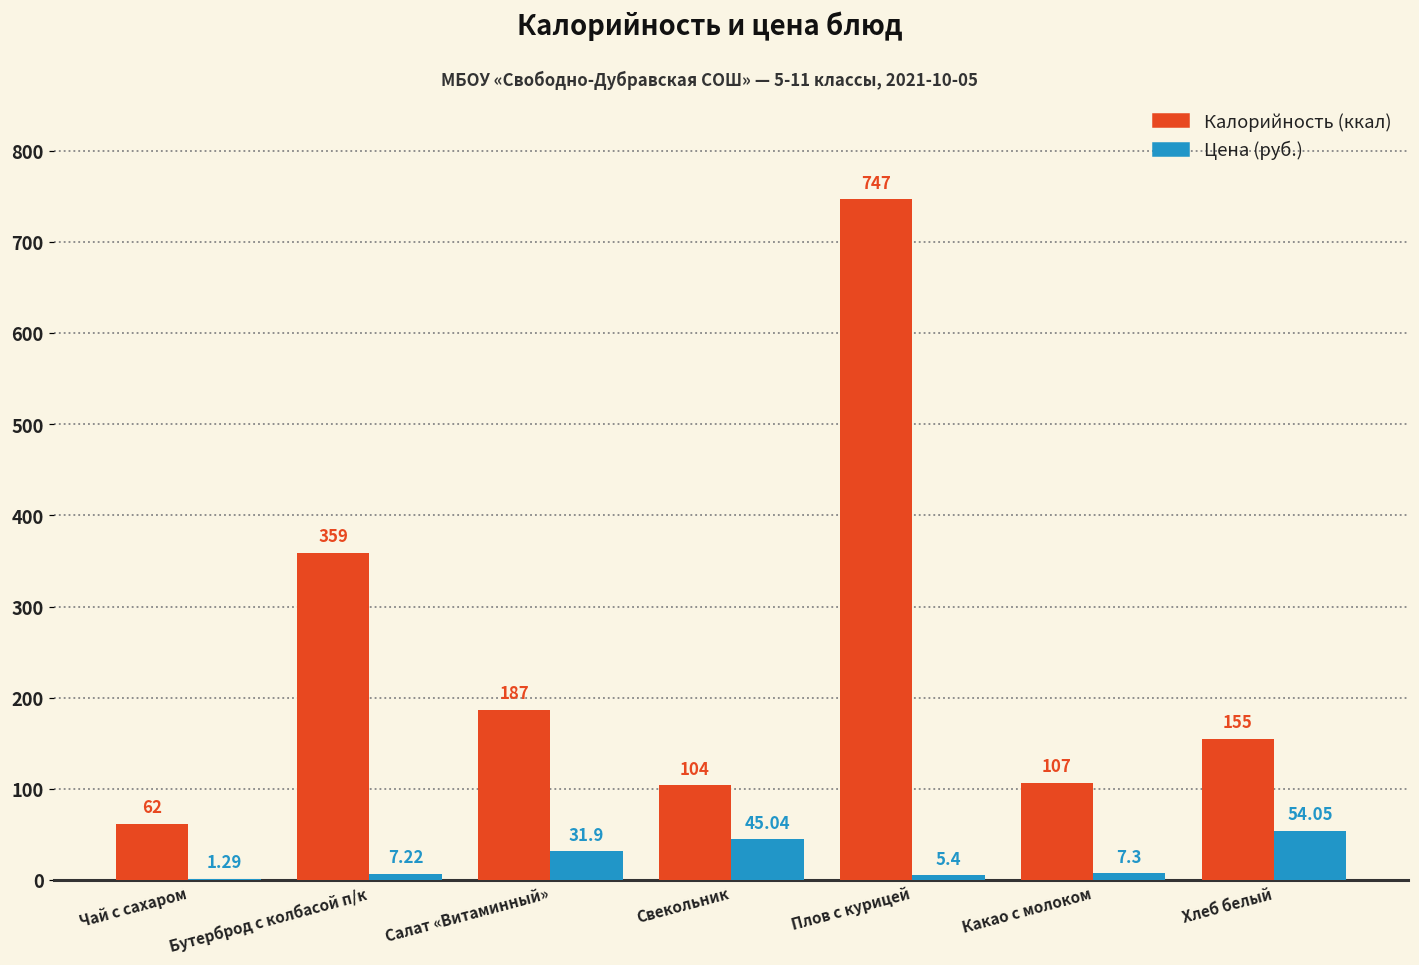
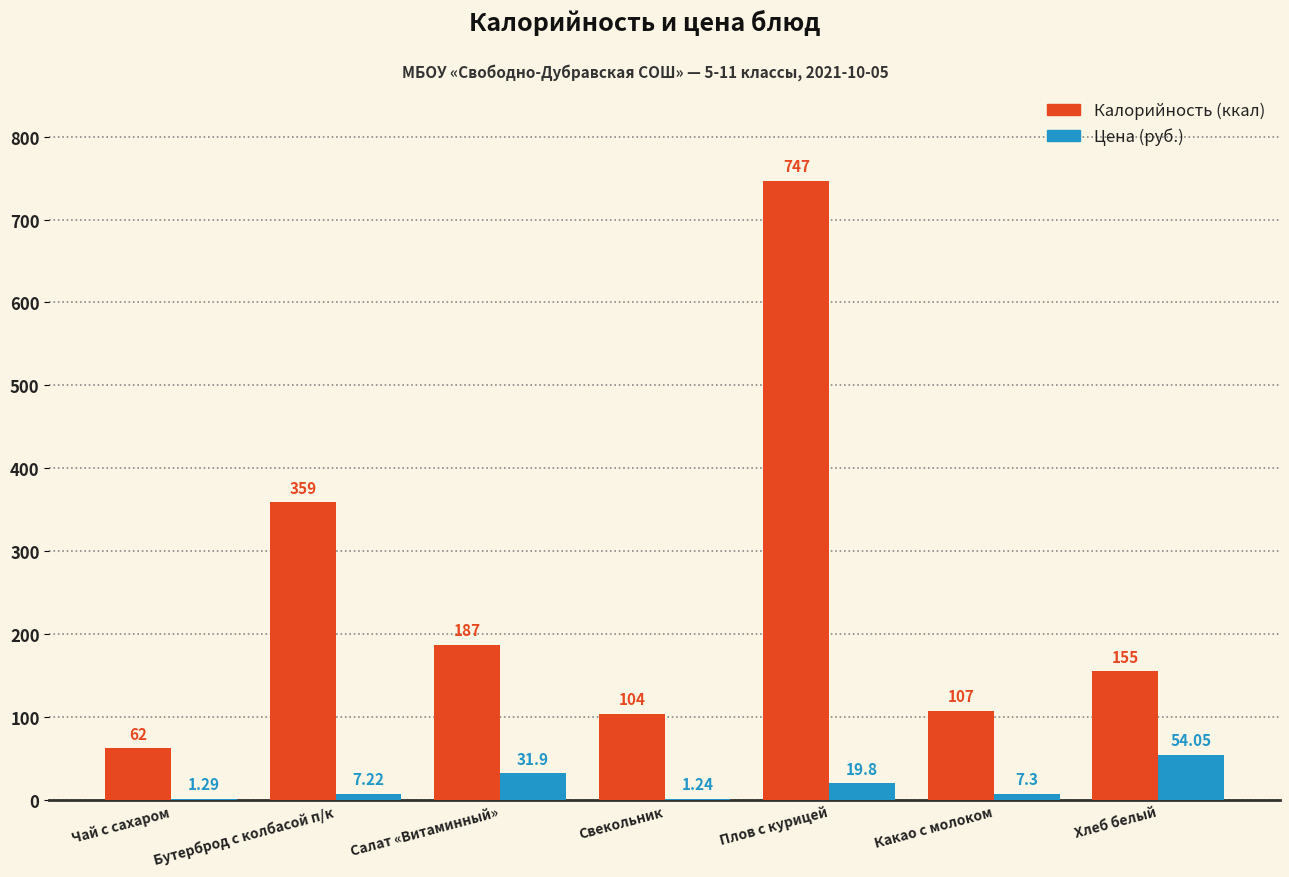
  {
    "Цена (руб.)": {
      "Чай с сахаром": 1.29,
      "Бутерброд с колбасой п/к": 7.22,
      "Салат «Витаминный»": 31.9,
-     "Свекольник": 45.04,
-     "Плов с курицей": 5.4,
+     "Свекольник": 1.24,
+     "Плов с курицей": 19.8,
      "Какао с молоком": 7.3,
      "Хлеб белый": 54.05
    }
  }
